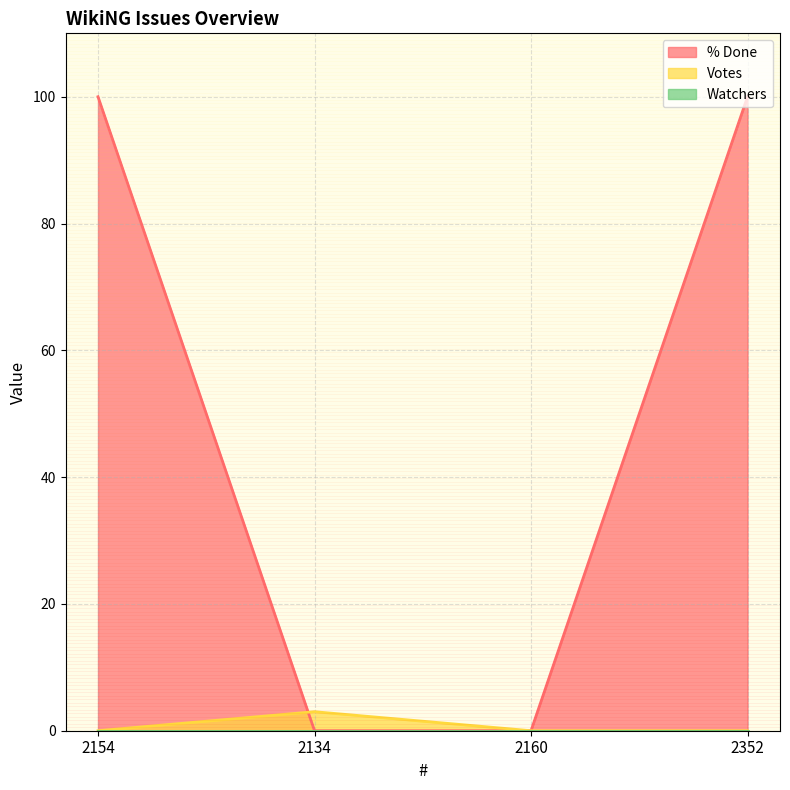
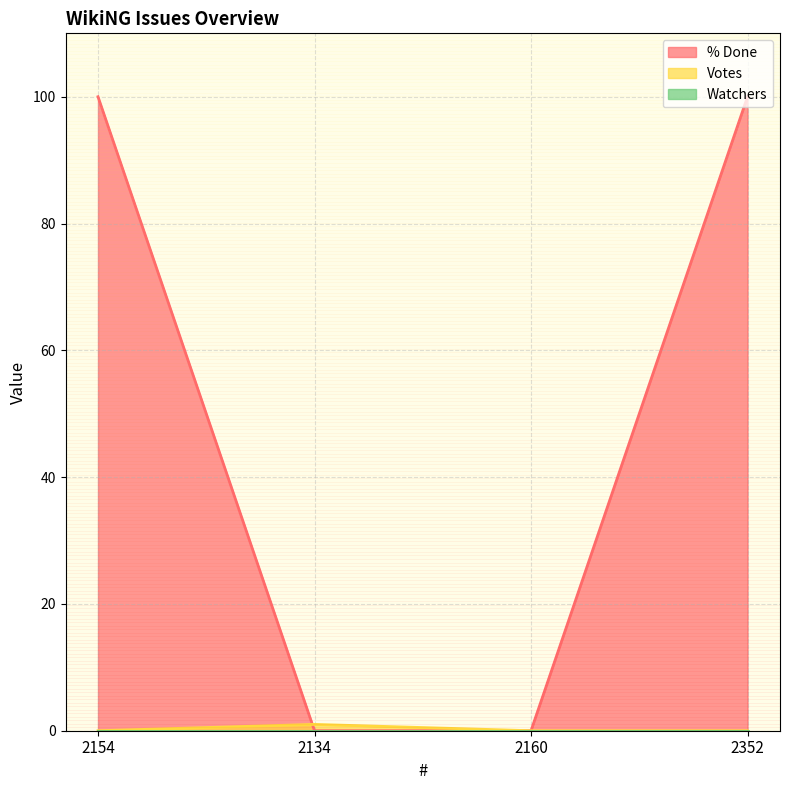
  {
    "% Done": {
      "2154": 100
    },
    "Votes": {
-     "2134": 3
+     "2134": 1
    }
  }
